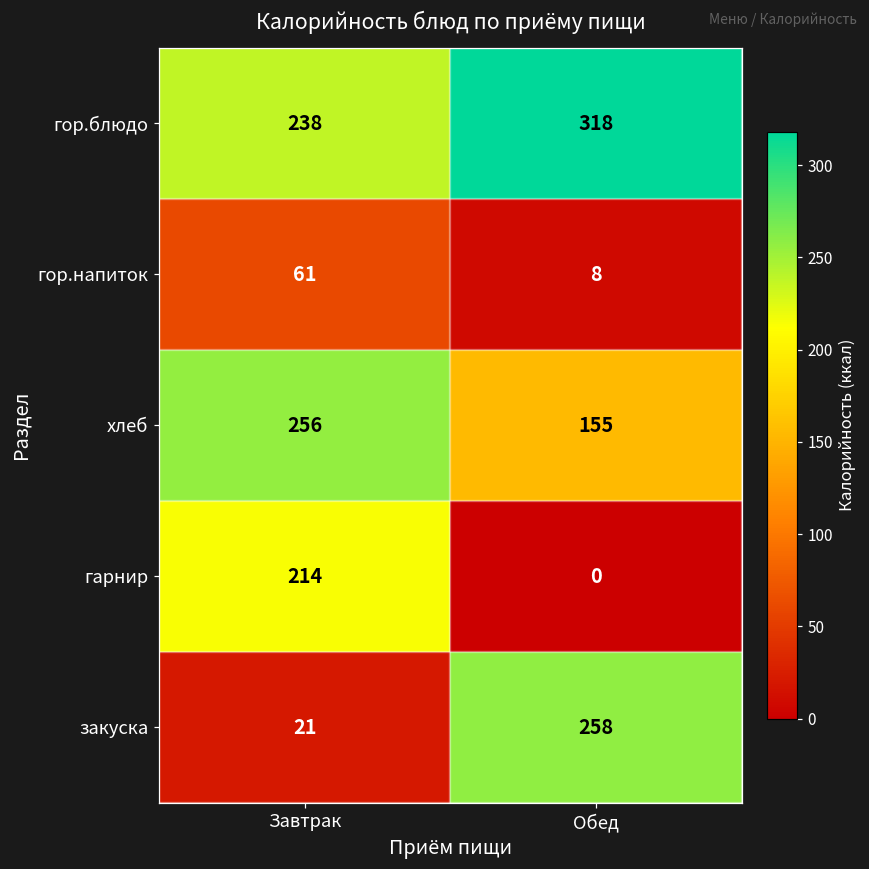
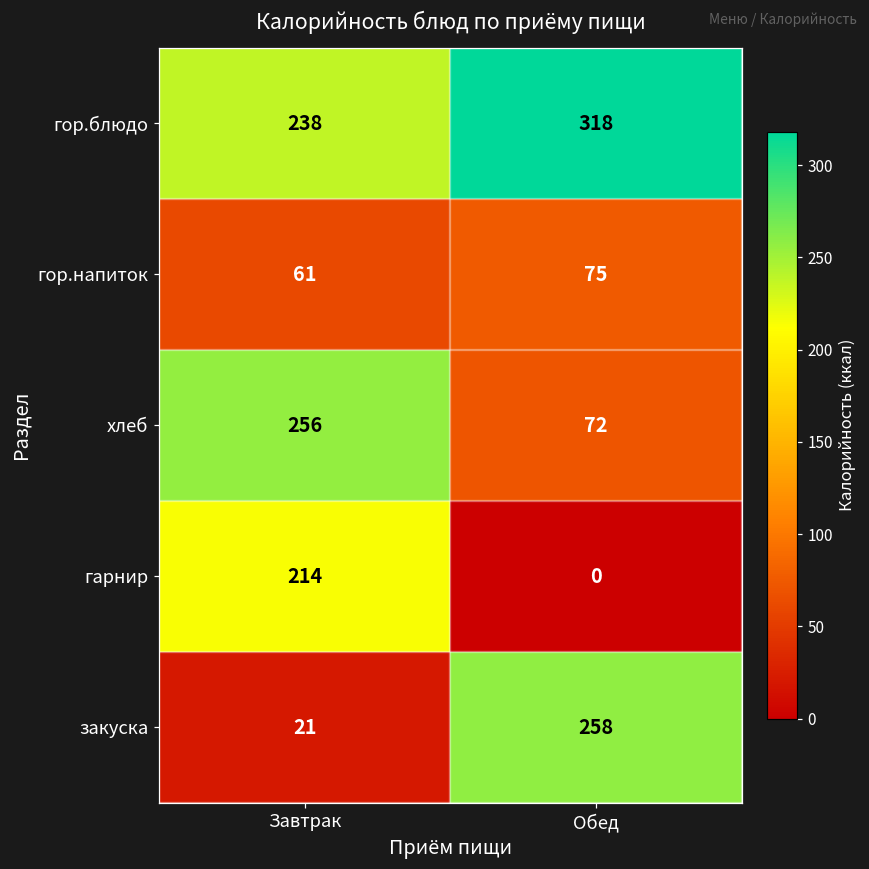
  {
    "гор.блюдо": {
      "Завтрак": 238,
      "Обед": 318
    },
    "гор.напиток": {
      "Завтрак": 61,
-     "Обед": 8
+     "Обед": 75
    },
    "хлеб": {
      "Завтрак": 256,
-     "Обед": 155
+     "Обед": 72
    },
    "гарнир": {
      "Завтрак": 214,
      "Обед": 0
    },
    "закуска": {
      "Завтрак": 21,
      "Обед": 258
    }
  }
